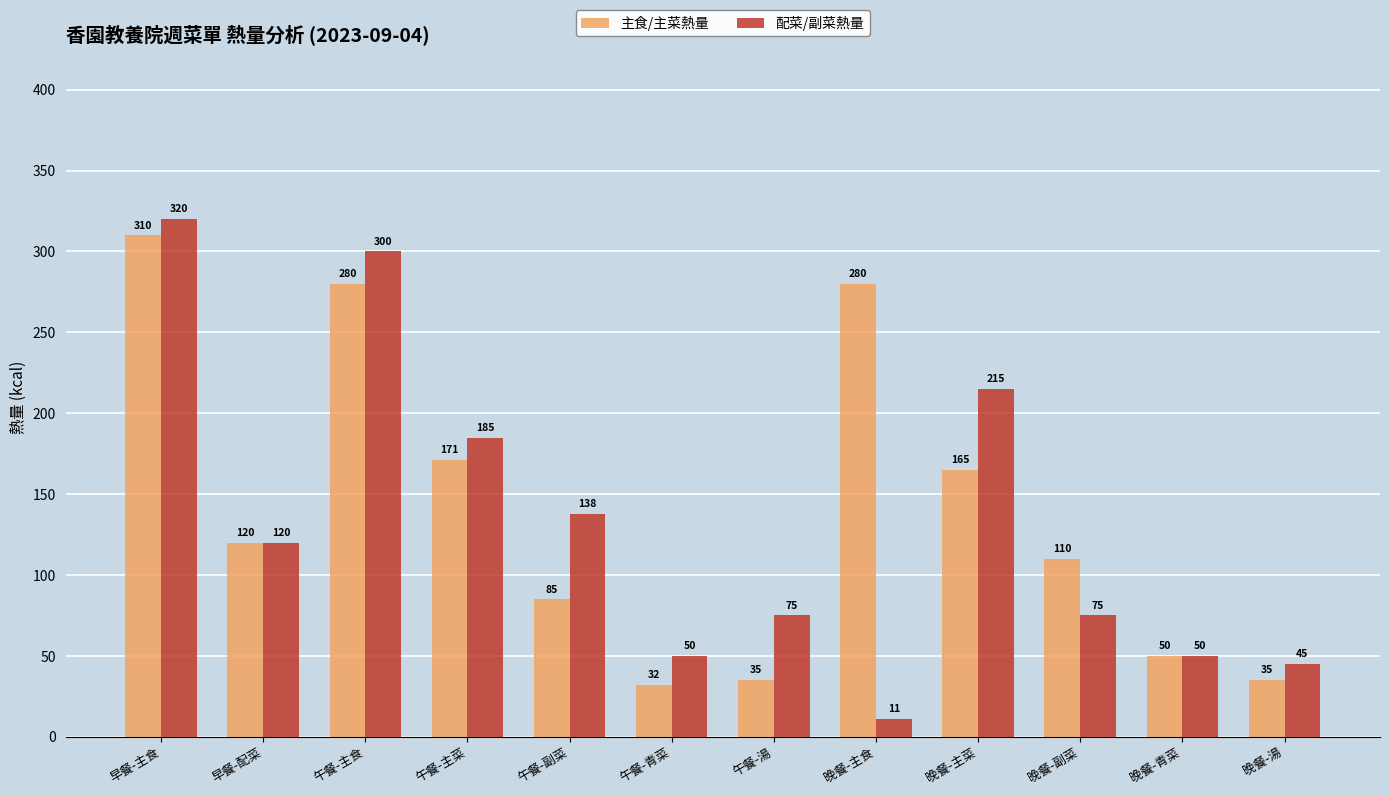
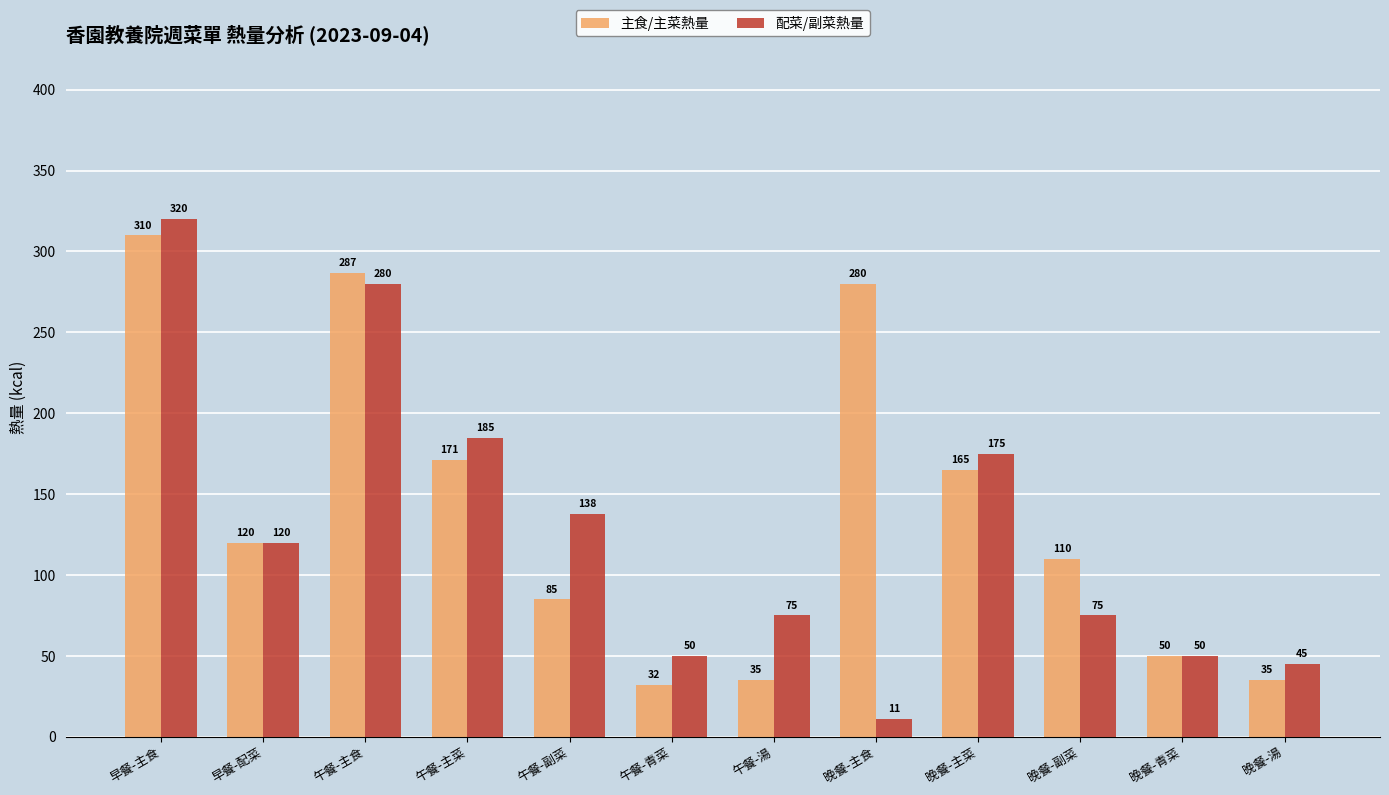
  {
    "主食/主菜熱量": {
      "早餐-主食": 310,
      "早餐-配菜": 120,
-     "午餐-主食": 280,
+     "午餐-主食": 287,
      "午餐-主菜": 171,
      "午餐-副菜": 85,
      "午餐-青菜": 32,
      "午餐-湯": 35,
      "晚餐-主食": 280,
      "晚餐-主菜": 165,
      "晚餐-副菜": 110,
      "晚餐-青菜": 50,
      "晚餐-湯": 35
    },
    "配菜/副菜熱量": {
      "早餐-主食": 320,
      "早餐-配菜": 120,
-     "午餐-主食": 300,
+     "午餐-主食": 280,
      "午餐-主菜": 185,
      "午餐-副菜": 138,
      "午餐-青菜": 50,
      "午餐-湯": 75,
      "晚餐-主食": 11,
-     "晚餐-主菜": 215,
+     "晚餐-主菜": 175,
      "晚餐-副菜": 75,
      "晚餐-青菜": 50,
      "晚餐-湯": 45
    }
  }
